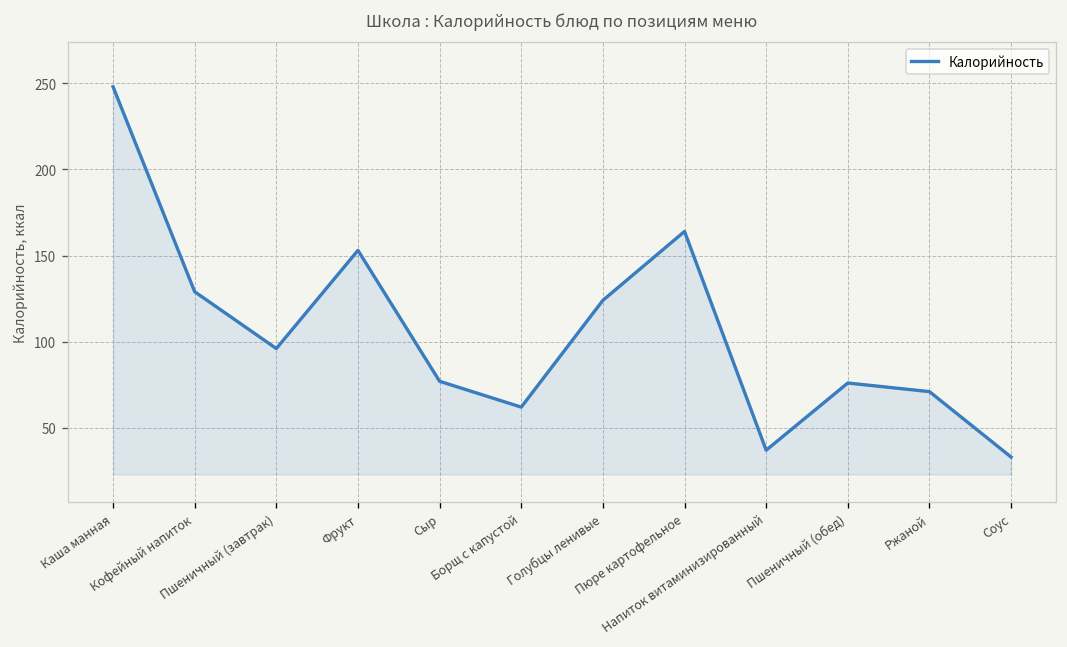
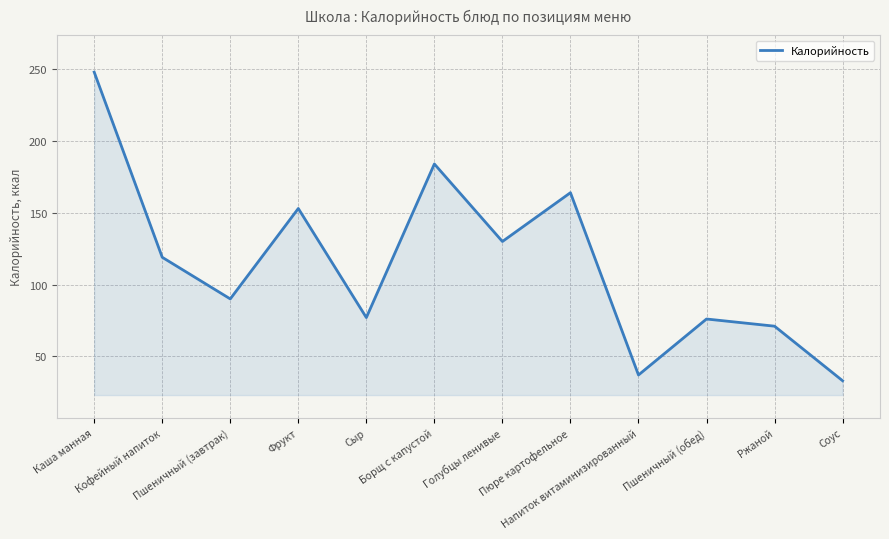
  {
    "Каша манная": 248,
-   "Кофейный напиток": 129,
-   "Пшеничный (завтрак)": 96,
+   "Кофейный напиток": 119,
+   "Пшеничный (завтрак)": 90,
    "Фрукт": 153,
    "Сыр": 77,
-   "Борщ с капустой": 62,
-   "Голубцы ленивые": 124,
+   "Борщ с капустой": 184,
+   "Голубцы ленивые": 130,
    "Пюре картофельное": 164,
    "Напиток витаминизированный": 37,
    "Пшеничный (обед)": 76,
    "Ржаной": 71,
    "Соус": 33
  }
